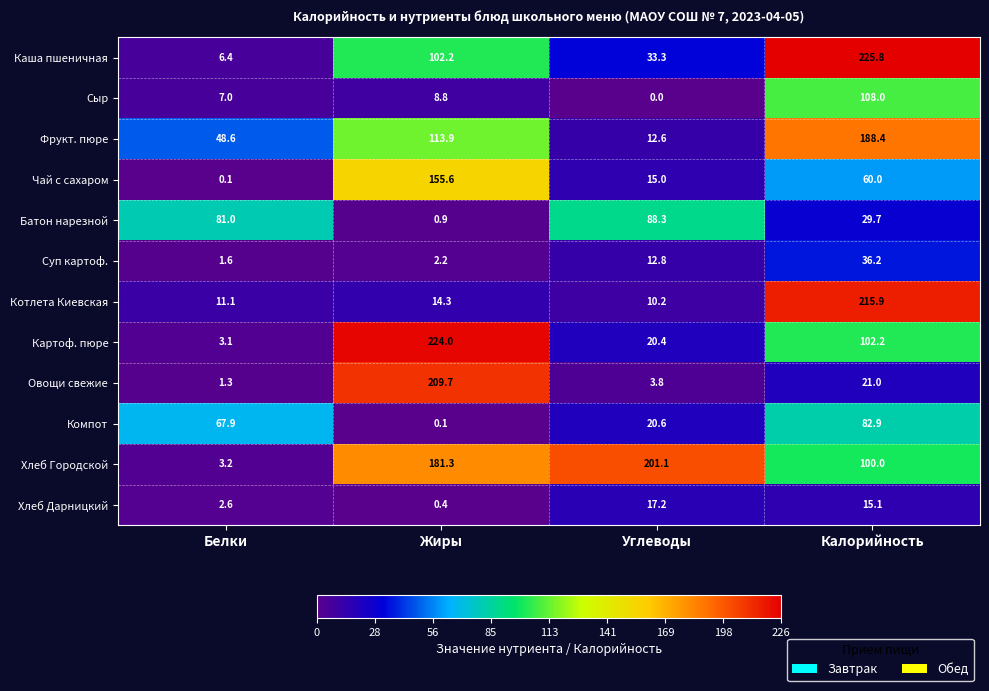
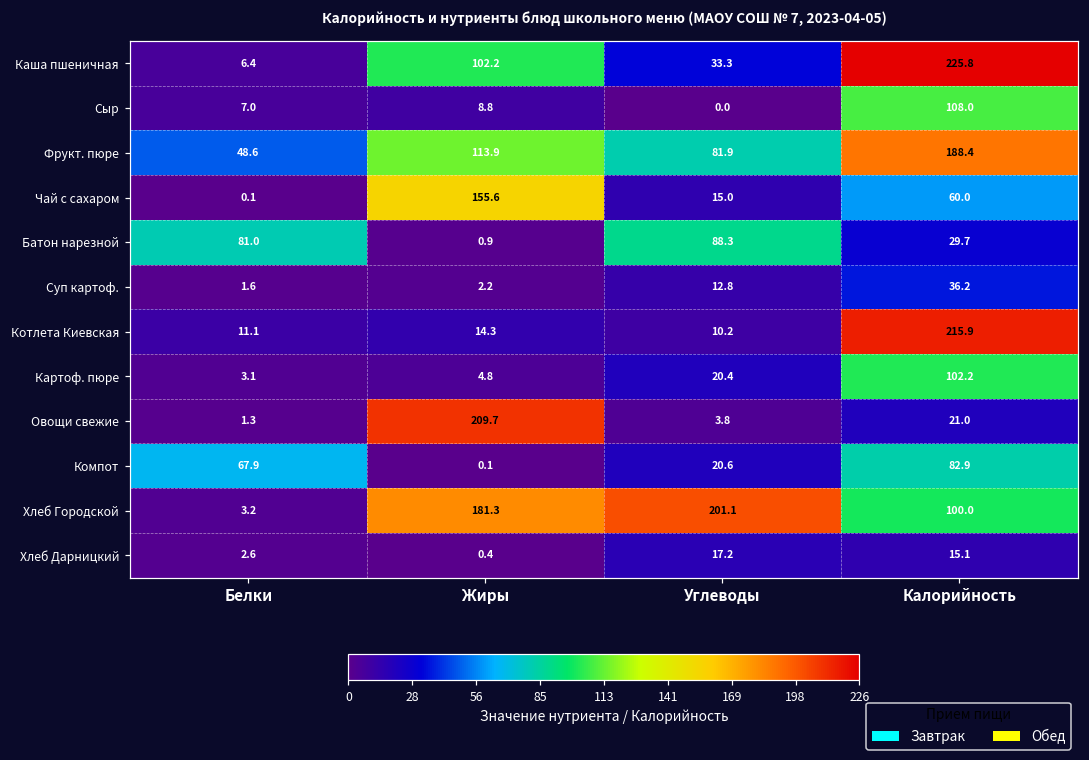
  {
    "Каша пшеничная": {
      "Белки": 6.4,
      "Жиры": 102.2,
      "Углеводы": 33.3,
      "Калорийность": 225.8
    },
    "Сыр": {
      "Белки": 7.0,
      "Жиры": 8.8,
      "Углеводы": 0.0,
      "Калорийность": 108.0
    },
    "Фрукт. пюре": {
      "Белки": 48.6,
      "Жиры": 113.9,
-     "Углеводы": 12.6,
+     "Углеводы": 81.9,
      "Калорийность": 188.4
    },
    "Чай с сахаром": {
      "Белки": 0.1,
      "Жиры": 155.6,
      "Углеводы": 15.0,
      "Калорийность": 60.0
    },
    "Батон нарезной": {
      "Белки": 81.0,
      "Жиры": 0.9,
      "Углеводы": 88.3,
      "Калорийность": 29.7
    },
    "Суп картоф.": {
      "Белки": 1.6,
      "Жиры": 2.2,
      "Углеводы": 12.8,
      "Калорийность": 36.2
    },
    "Котлета Киевская": {
      "Белки": 11.1,
      "Жиры": 14.3,
      "Углеводы": 10.2,
      "Калорийность": 215.9
    },
    "Картоф. пюре": {
      "Белки": 3.1,
-     "Жиры": 224.0,
+     "Жиры": 4.8,
      "Углеводы": 20.4,
      "Калорийность": 102.2
    },
    "Овощи свежие": {
      "Белки": 1.3,
      "Жиры": 209.7,
      "Углеводы": 3.8,
      "Калорийность": 21.0
    },
    "Компот": {
      "Белки": 67.9,
      "Жиры": 0.1,
      "Углеводы": 20.6,
      "Калорийность": 82.9
    },
    "Хлеб Городской": {
      "Белки": 3.2,
      "Жиры": 181.3,
      "Углеводы": 201.1,
      "Калорийность": 100.0
    },
    "Хлеб Дарницкий": {
      "Белки": 2.6,
      "Жиры": 0.4,
      "Углеводы": 17.2,
      "Калорийность": 15.1
    }
  }
